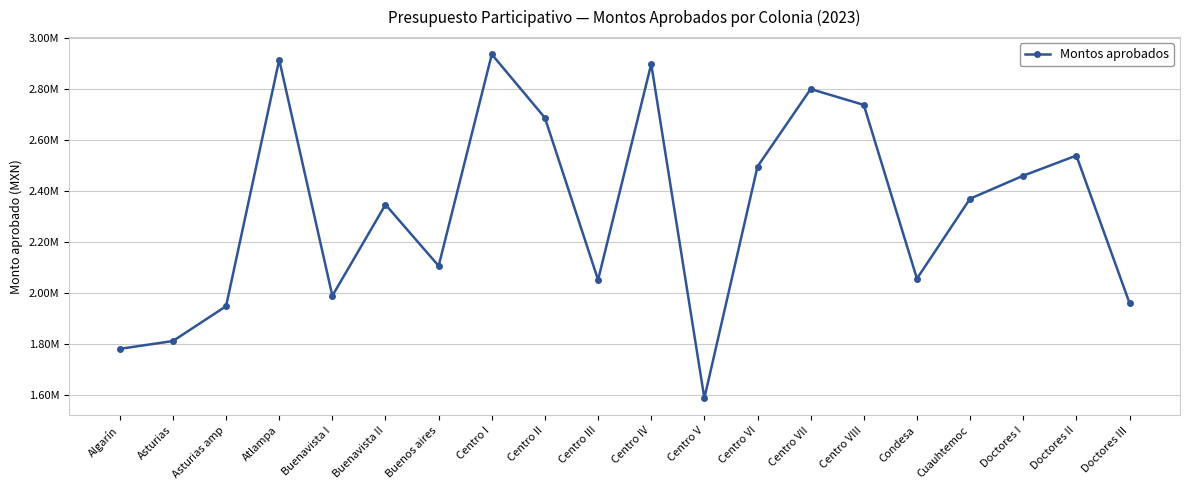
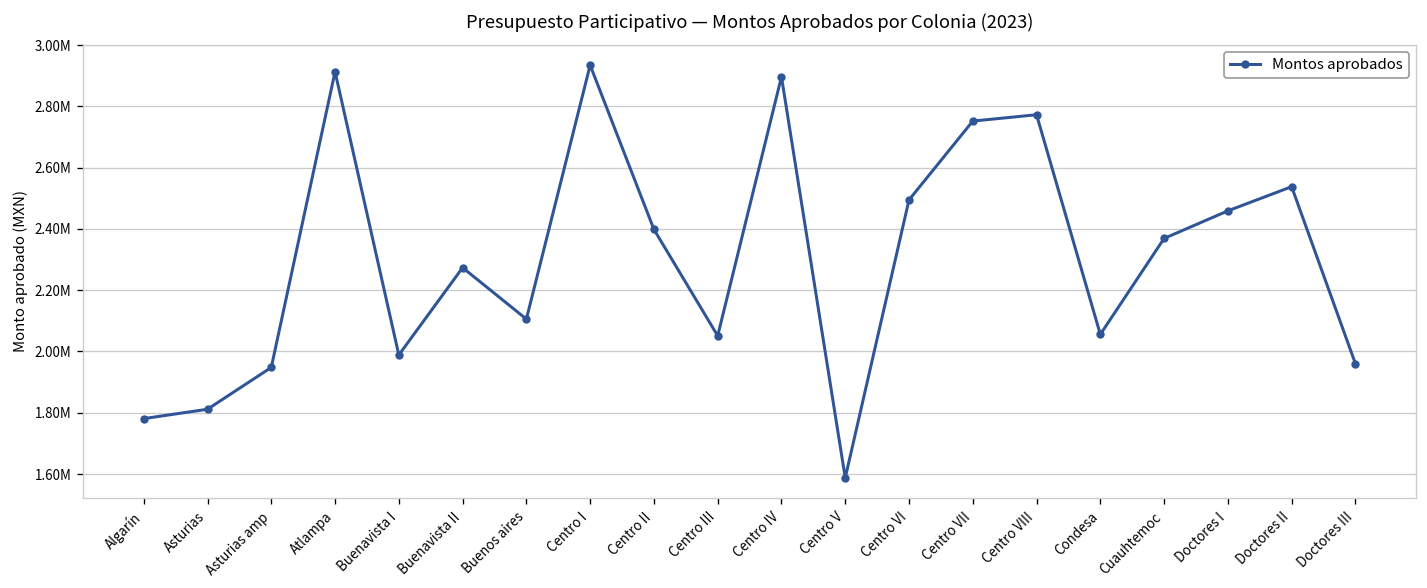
  {
    "Algarín": 1780000,
    "Asturias": 1810000,
    "Asturias amp": 1950000,
    "Atlampa": 2910000,
    "Buenavista I": 1990000,
-   "Buenavista II": 2350000,
+   "Buenavista II": 2270000,
    "Buenos aires": 2110000,
    "Centro I": 2930000,
-   "Centro II": 2690000,
+   "Centro II": 2400000,
    "Centro III": 2050000,
    "Centro IV": 2900000,
    "Centro V": 1590000,
    "Centro VI": 2490000,
-   "Centro VII": 2800000,
-   "Centro VIII": 2740000,
+   "Centro VII": 2750000,
+   "Centro VIII": 2770000,
    "Condesa": 2060000,
    "Cuauhtemoc": 2370000,
    "Doctores I": 2460000,
    "Doctores II": 2540000,
    "Doctores III": 1960000
  }
